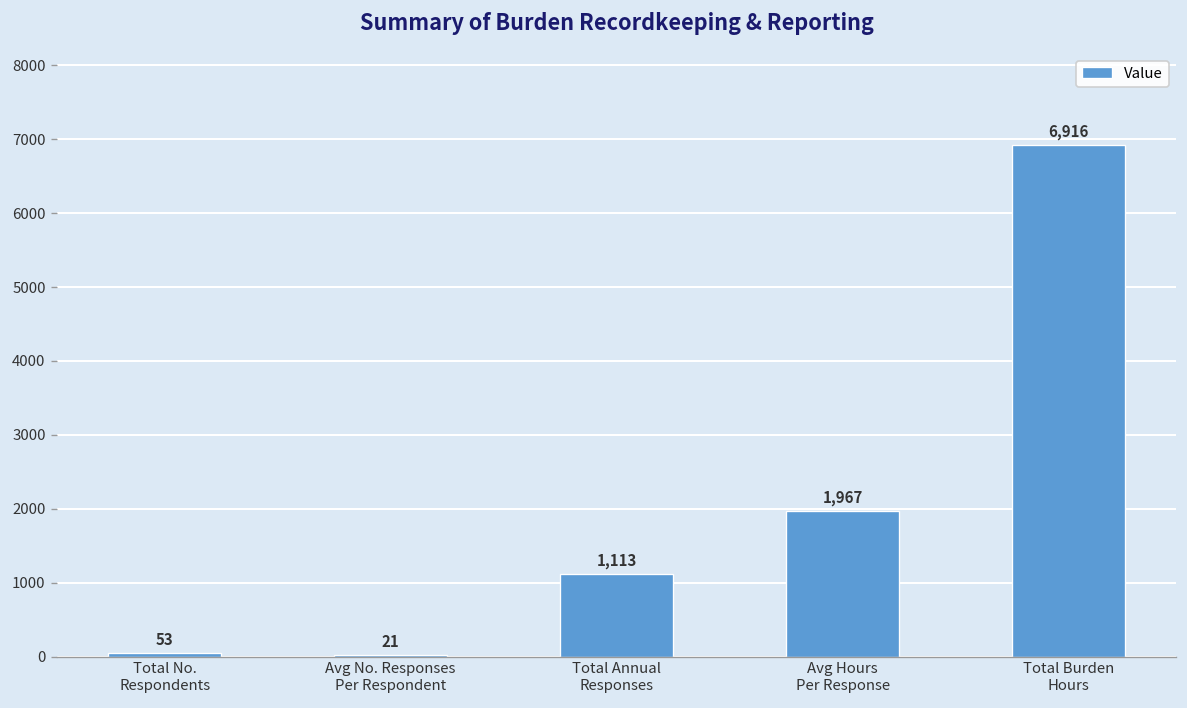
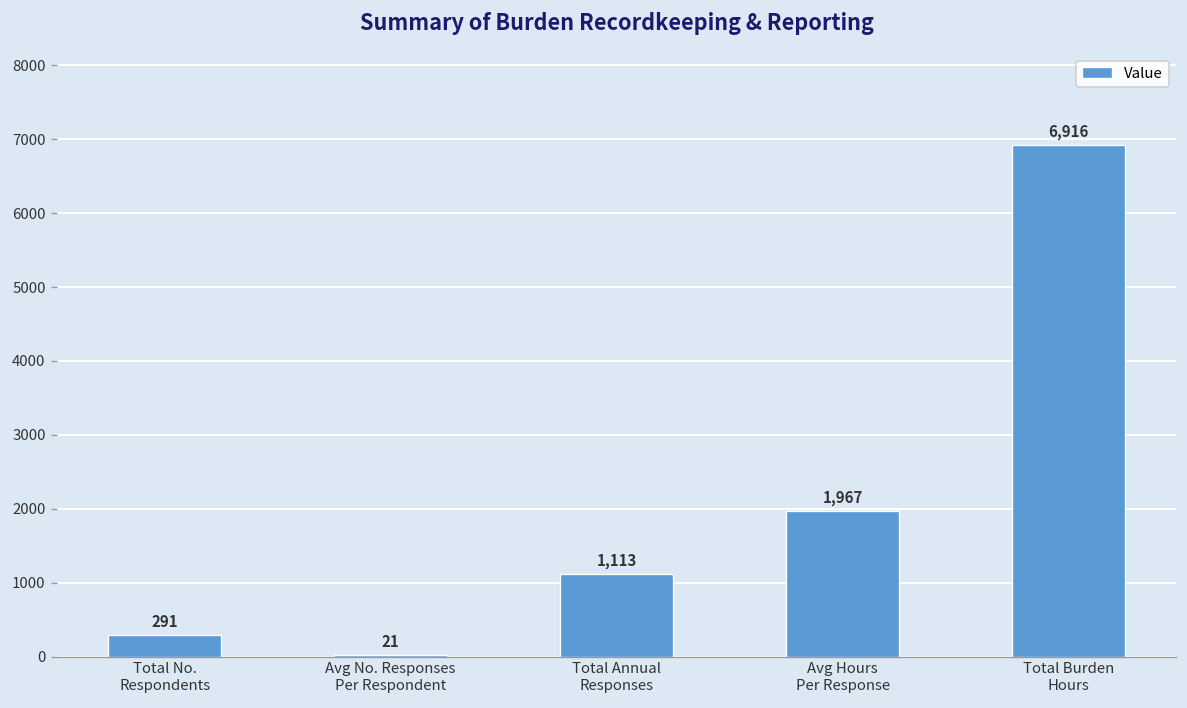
  {
-   "Total No. Respondents": "53",
+   "Total No. Respondents": "291",
    "Avg No. Responses Per Respondent": "21",
    "Total Annual Responses": "1,113",
    "Avg Hours Per Response": "1,967",
    "Total Burden Hours": "6,916"
  }
